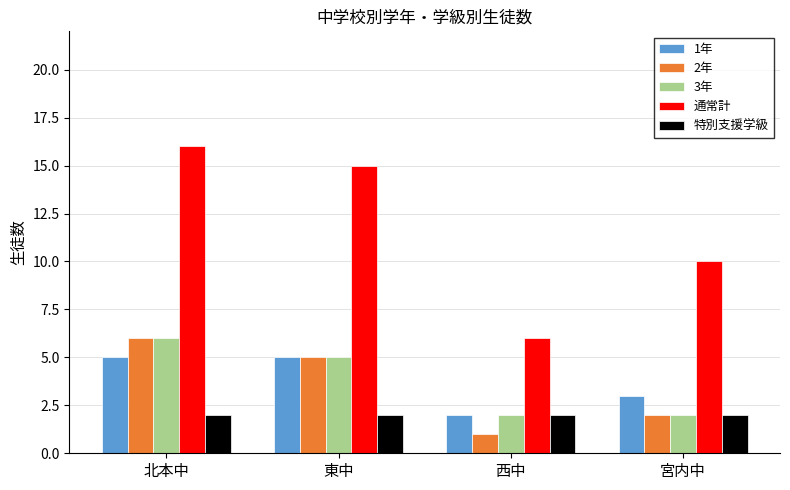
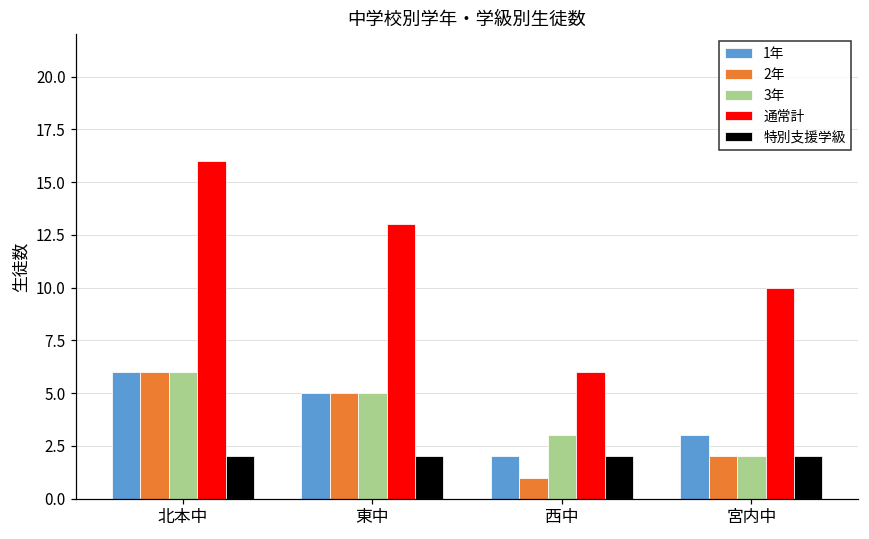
  {
    "1年": {
-     "北本中": 5,
+     "北本中": 6,
      "東中": 5,
      "西中": 2,
      "宮内中": 3
    },
    "2年": {
      "北本中": 6,
      "東中": 5,
      "西中": 1,
      "宮内中": 2
    },
    "3年": {
      "北本中": 6,
      "東中": 5,
-     "西中": 2,
+     "西中": 3,
      "宮内中": 2
    },
    "通常計": {
      "北本中": 16,
-     "東中": 15,
+     "東中": 13,
      "西中": 6,
      "宮内中": 10
    },
    "特別支援学級": {
      "北本中": 2,
      "東中": 2,
      "西中": 2,
      "宮内中": 2
    }
  }
